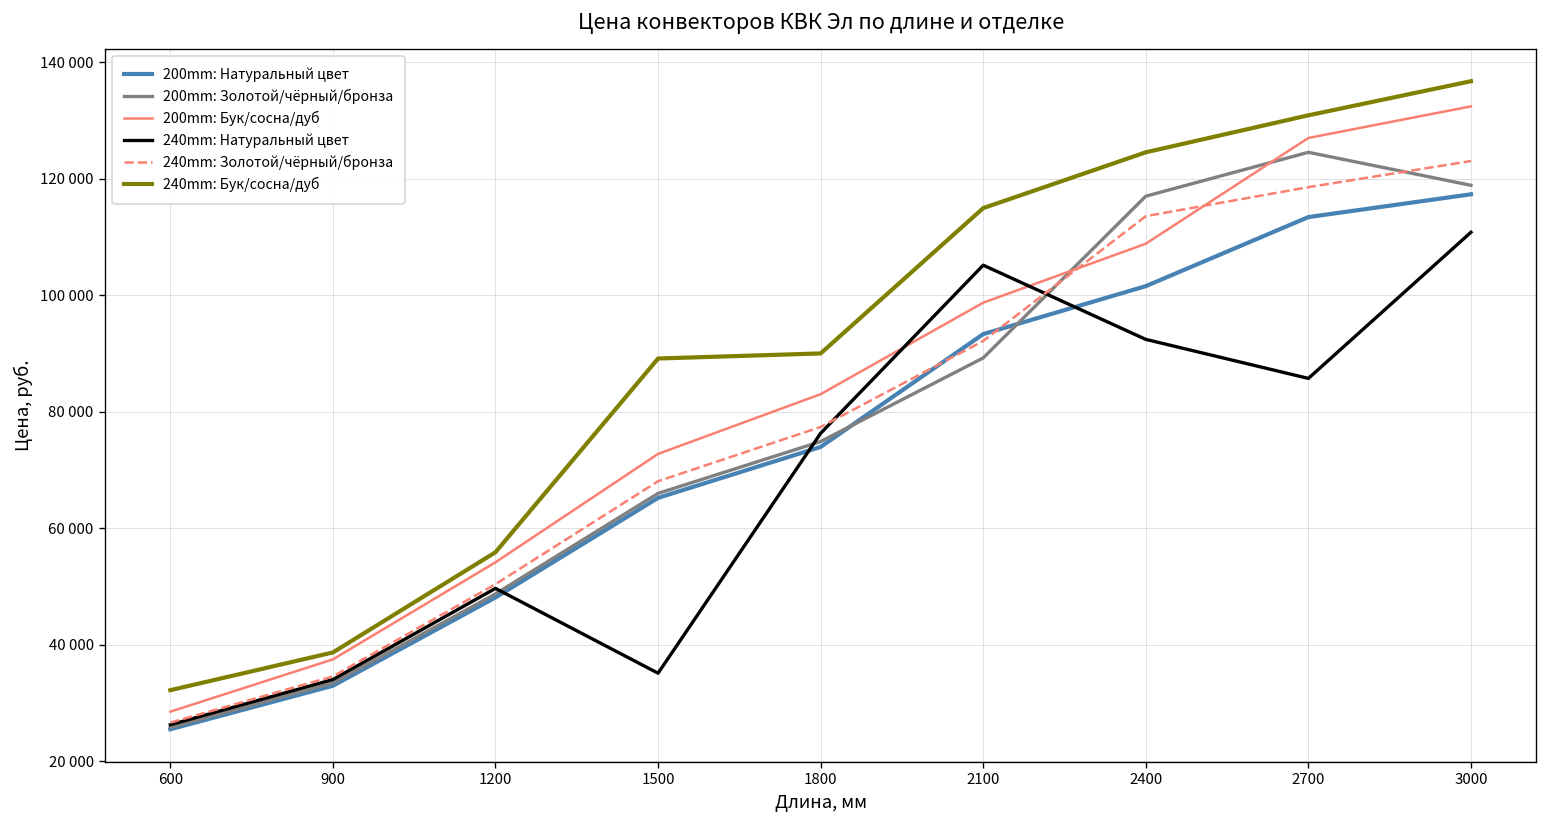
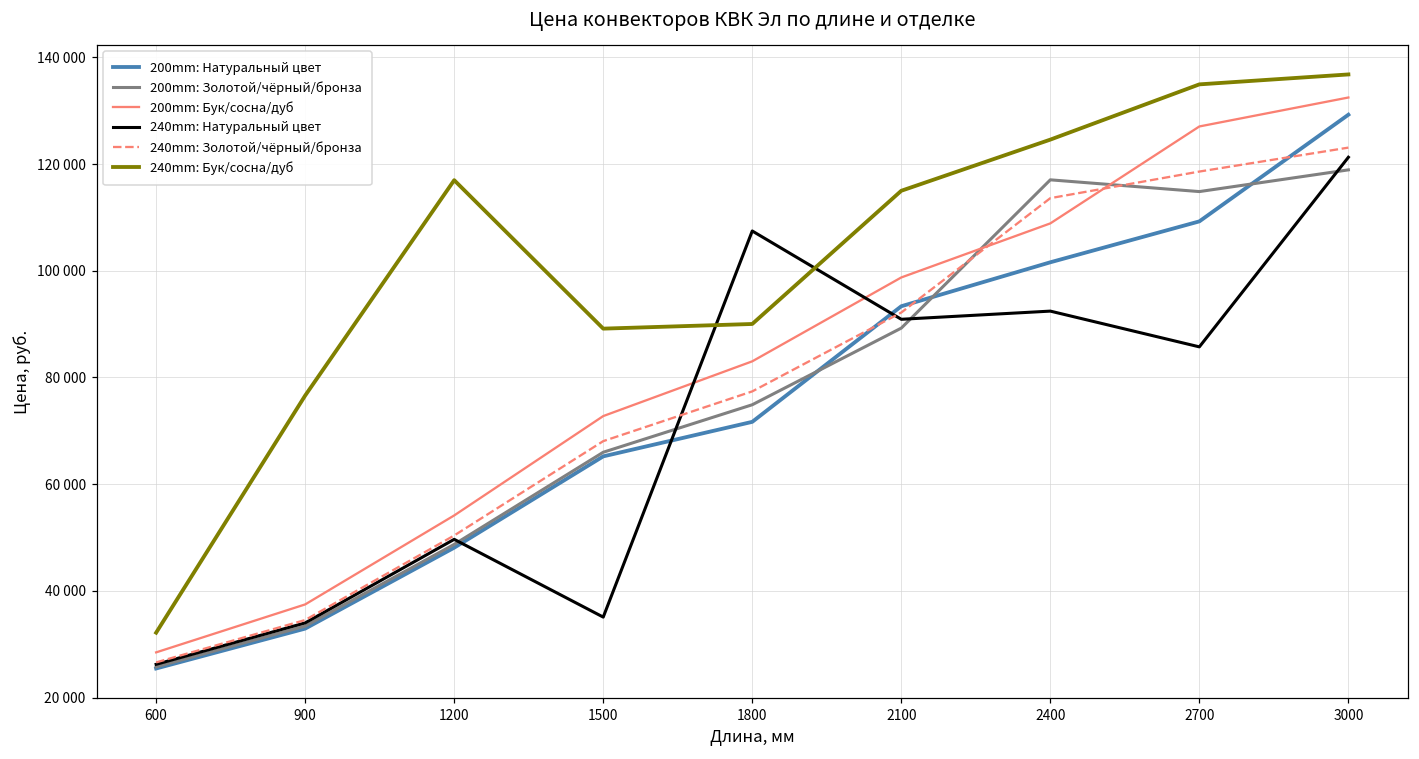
  {
    "200mm: Натуральный цвет": {
      "1200": 48000,
      "1500": 65000,
-     "1800": 74000,
+     "1800": 72000,
      "2100": 93000,
      "2400": 102000,
-     "2700": 113000,
-     "3000": 117000
+     "2700": 109000,
+     "3000": 129000
    },
    "200mm: Золотой/чёрный/бронза": {
      "1200": 49000,
      "1500": 66000,
      "1800": 75000,
      "2100": 89000,
      "2400": 117000,
-     "2700": 125000,
+     "2700": 115000,
      "3000": 119000
    },
    "240mm: Натуральный цвет": {
      "900": 34000,
      "1200": 50000,
      "1500": 35000,
-     "1800": 76000,
-     "2100": 105000,
+     "1800": 107000,
+     "2100": 91000,
      "2400": 92000,
      "2700": 86000,
-     "3000": 111000
+     "3000": 121000
    },
    "240mm: Бук/сосна/дуб": {
      "600": 32000,
-     "900": 39000,
-     "1200": 56000,
+     "900": 77000,
+     "1200": 117000,
      "1500": 89000,
      "1800": 90000,
      "2100": 115000,
      "2400": 125000,
-     "2700": 131000,
+     "2700": 135000,
      "3000": 137000
    }
  }
